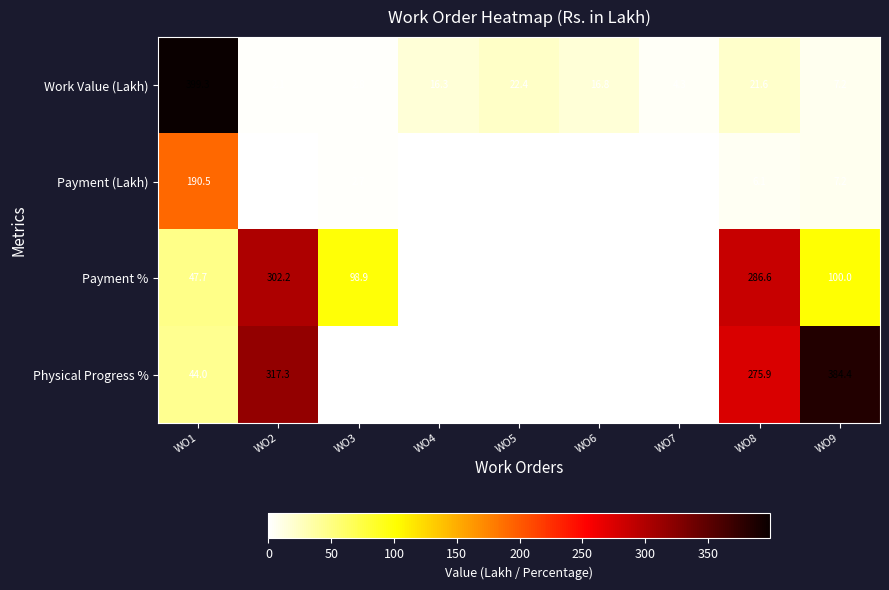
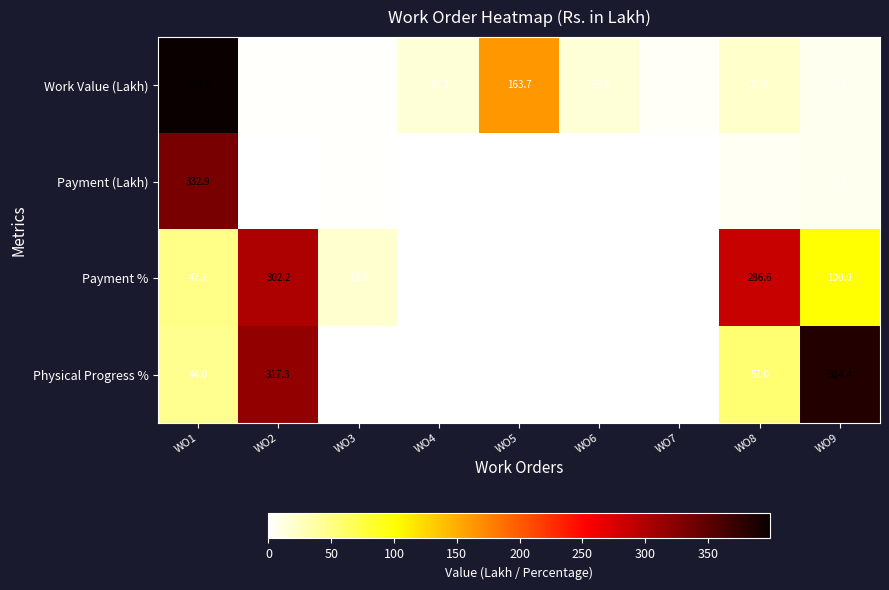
  {
    "Work Value (Lakh)": {
-     "WO5": 22.4,
+     "WO5": 163.7,
      "WO8": 21.6
    },
    "Payment (Lakh)": {
-     "WO1": 190.5
+     "WO1": 332.9
    },
    "Payment %": {
      "WO1": 47.7,
      "WO2": 302.2,
-     "WO3": 98.9,
+     "WO3": 18.9,
      "WO8": 286.6,
      "WO9": 100.0
    },
    "Physical Progress %": {
      "WO1": 44.0,
      "WO2": 317.3,
-     "WO8": 275.9
+     "WO8": 57.0
    }
  }
